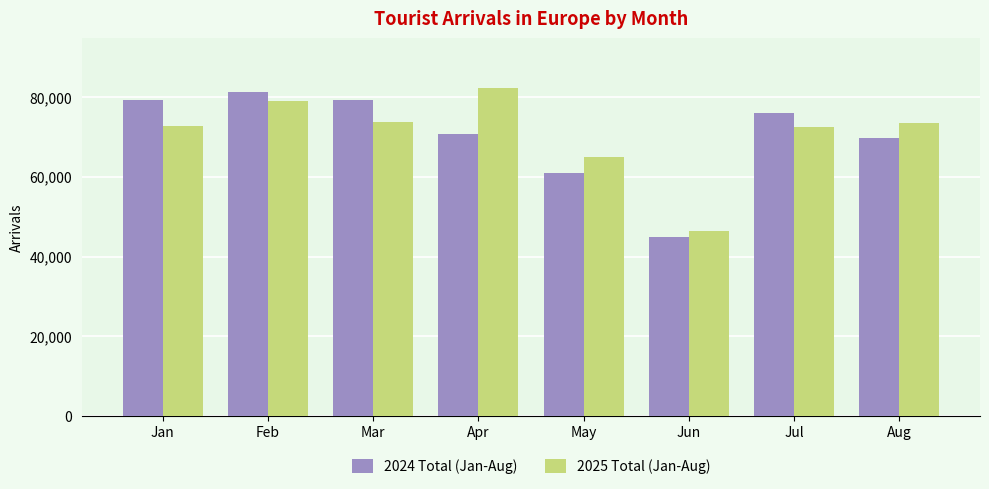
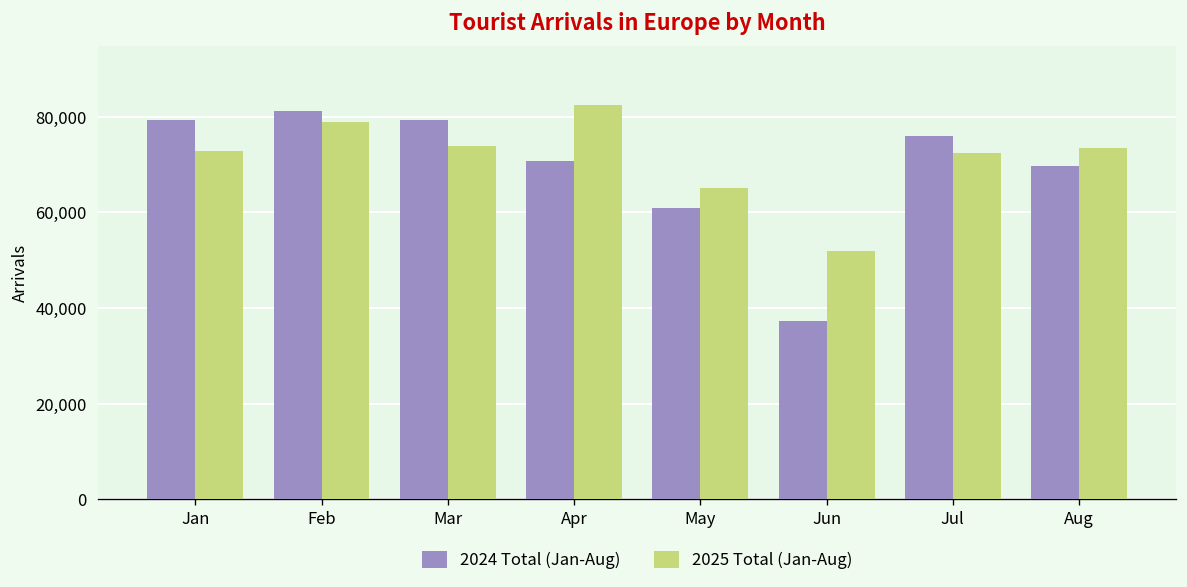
  {
    "2024 Total (Jan-Aug)": {
      "Jan": "79,000",
      "Feb": "81,000",
      "Mar": "79,000",
      "Apr": "71,000",
      "May": "61,000",
-     "Jun": "45,000",
+     "Jun": "37,000",
      "Jul": "76,000",
      "Aug": "70,000"
    },
    "2025 Total (Jan-Aug)": {
      "Jan": "73,000",
      "Feb": "79,000",
      "Mar": "74,000",
      "Apr": "82,000",
      "May": "65,000",
-     "Jun": "46,000",
+     "Jun": "52,000",
      "Jul": "72,000",
      "Aug": "74,000"
    }
  }
